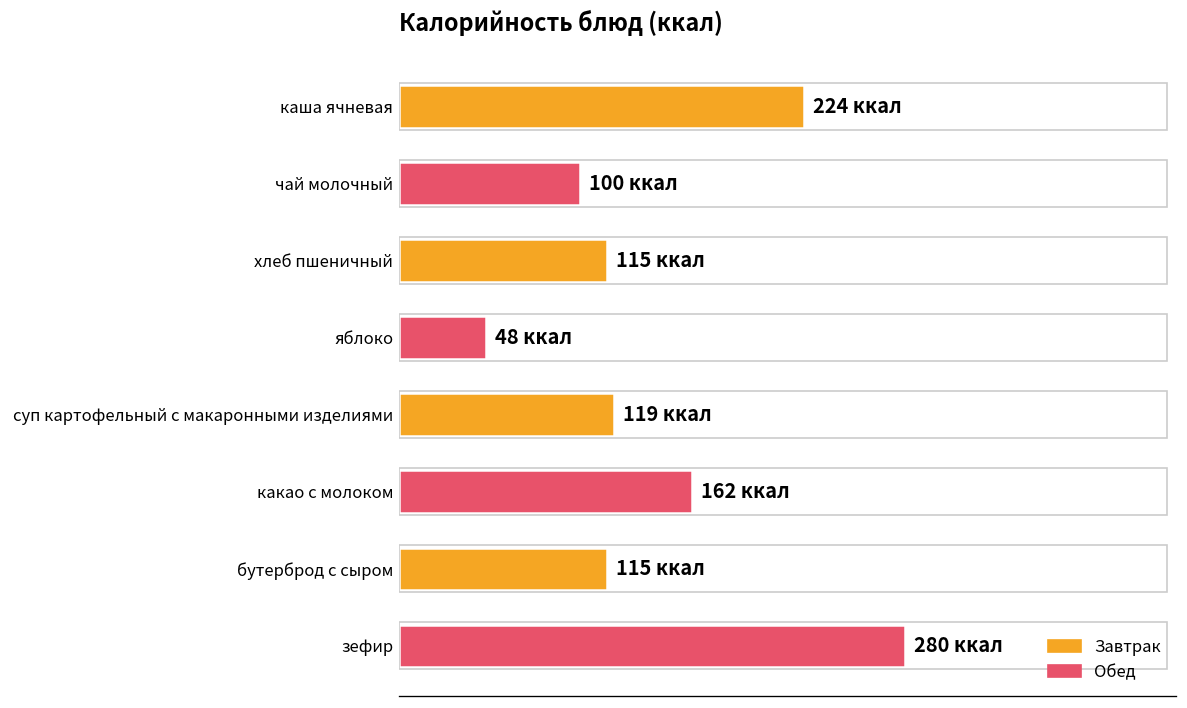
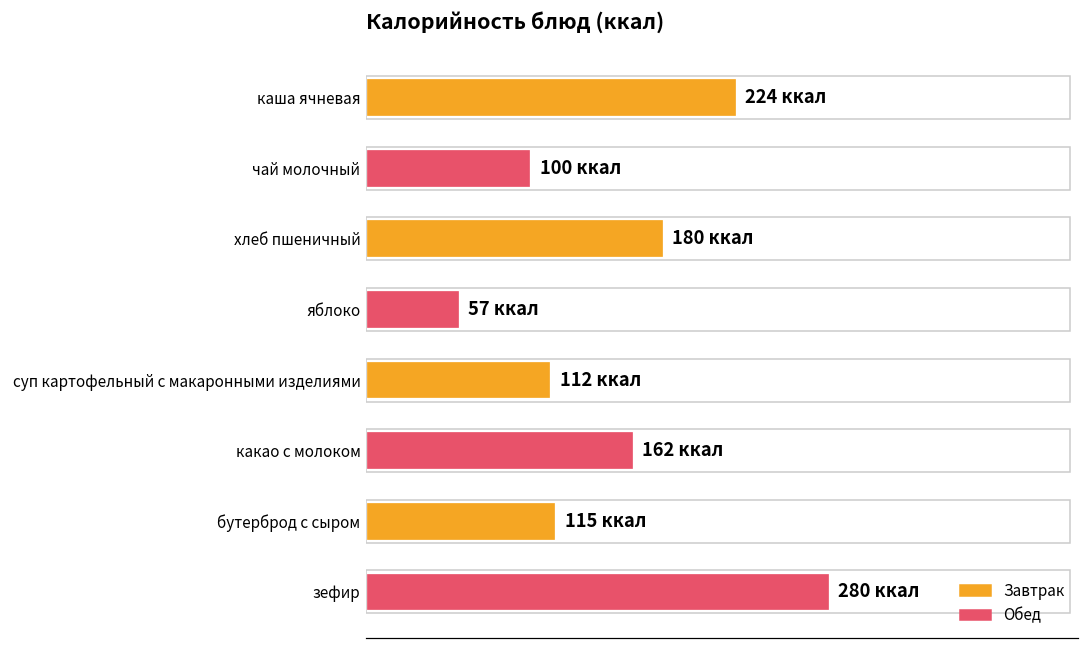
  {
    "каша ячневая": 224,
    "чай молочный": 100,
-   "хлеб пшеничный": 115,
-   "яблоко": 48,
-   "суп картофельный с макаронными изделиями": 119,
+   "хлеб пшеничный": 180,
+   "яблоко": 57,
+   "суп картофельный с макаронными изделиями": 112,
    "какао с молоком": 162,
    "бутерброд с сыром": 115,
    "зефир": 280
  }
